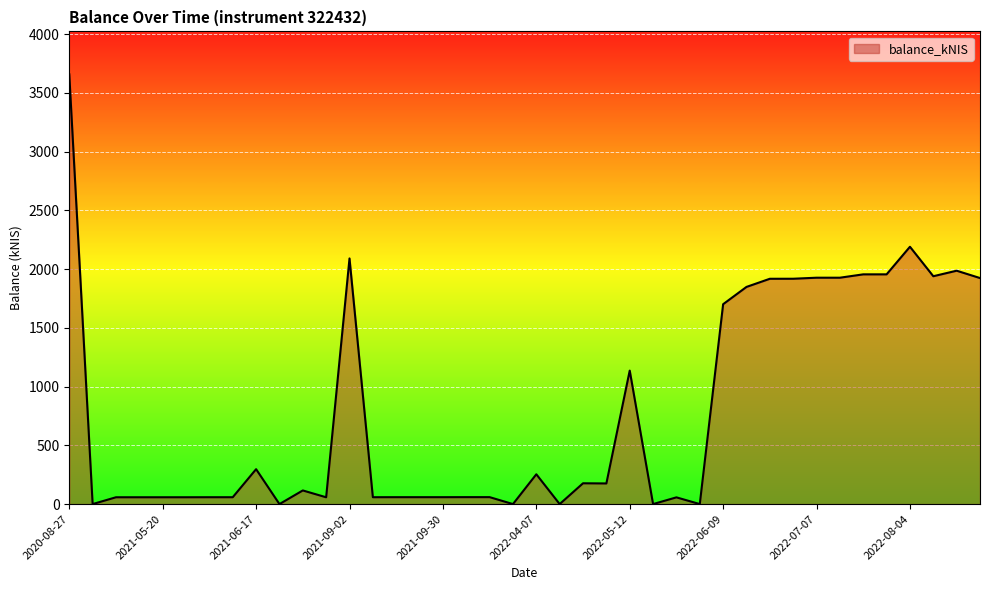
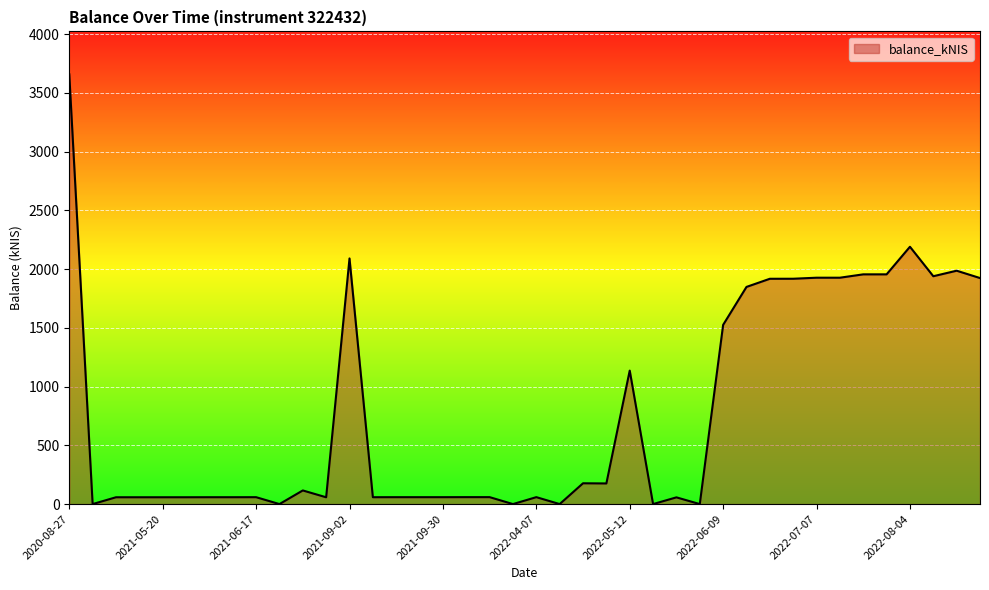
  {
    "2020-08-27": 3660,
    "2021-05-20": 60,
-   "2021-06-17": 300,
+   "2021-06-17": 60,
    "2021-09-02": 2090,
    "2021-09-30": 60,
-   "2022-04-07": 250,
+   "2022-04-07": 60,
    "2022-05-12": 1140,
-   "2022-06-09": 1700,
+   "2022-06-09": 1530,
    "2022-07-07": 1930,
    "2022-08-04": 2190
  }
